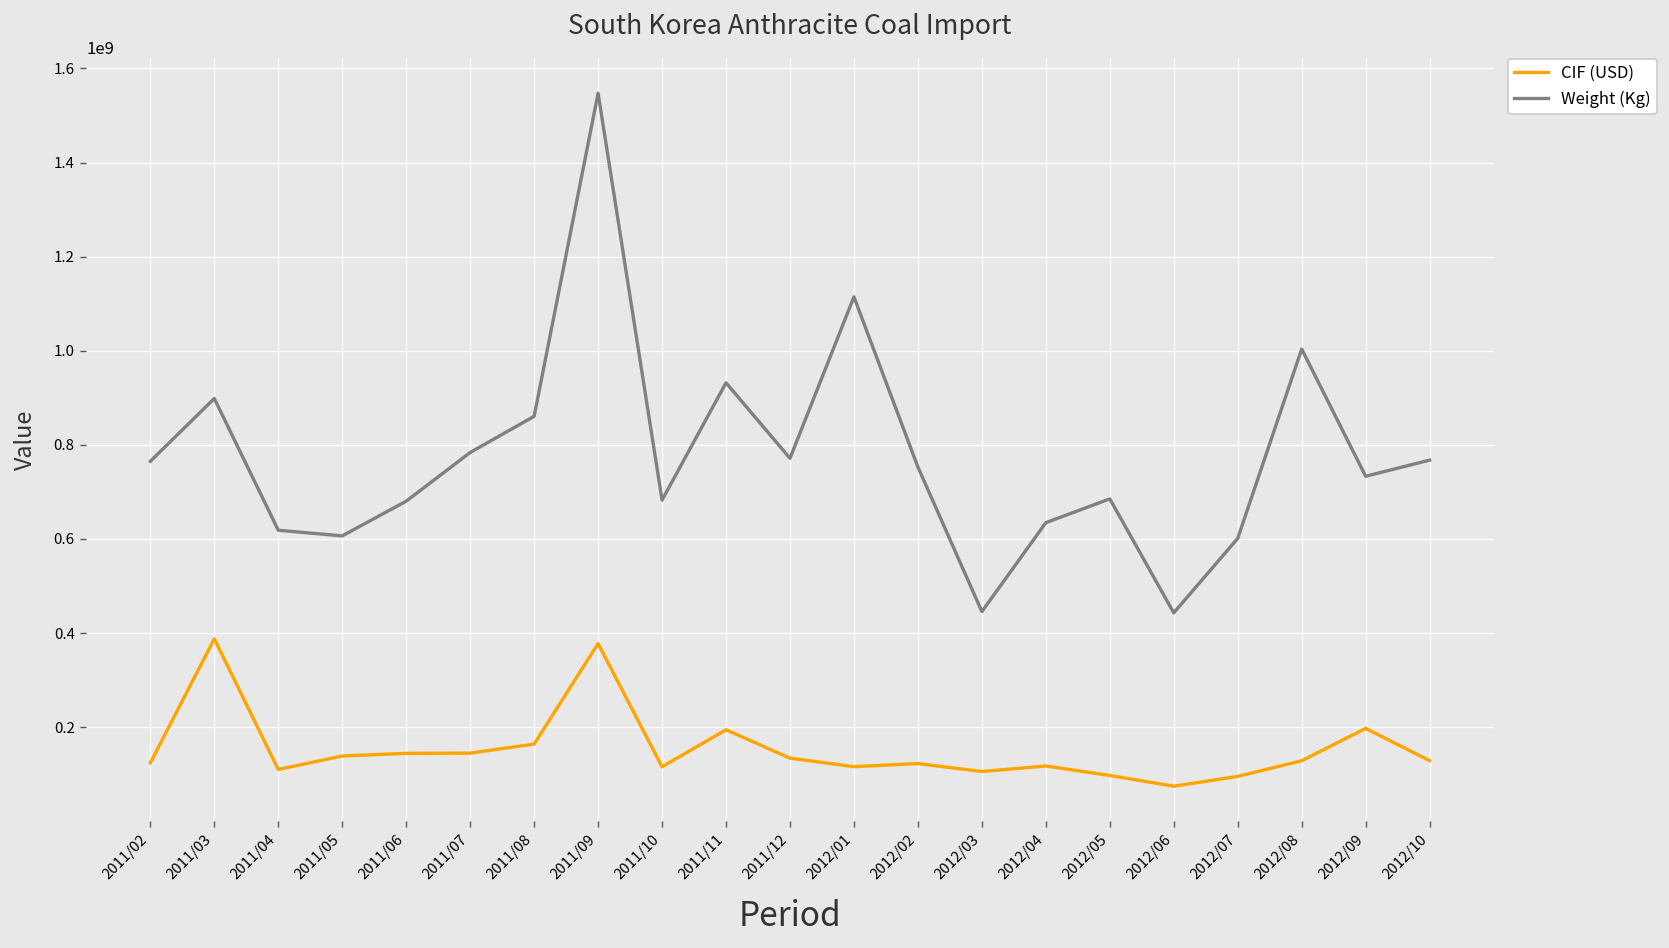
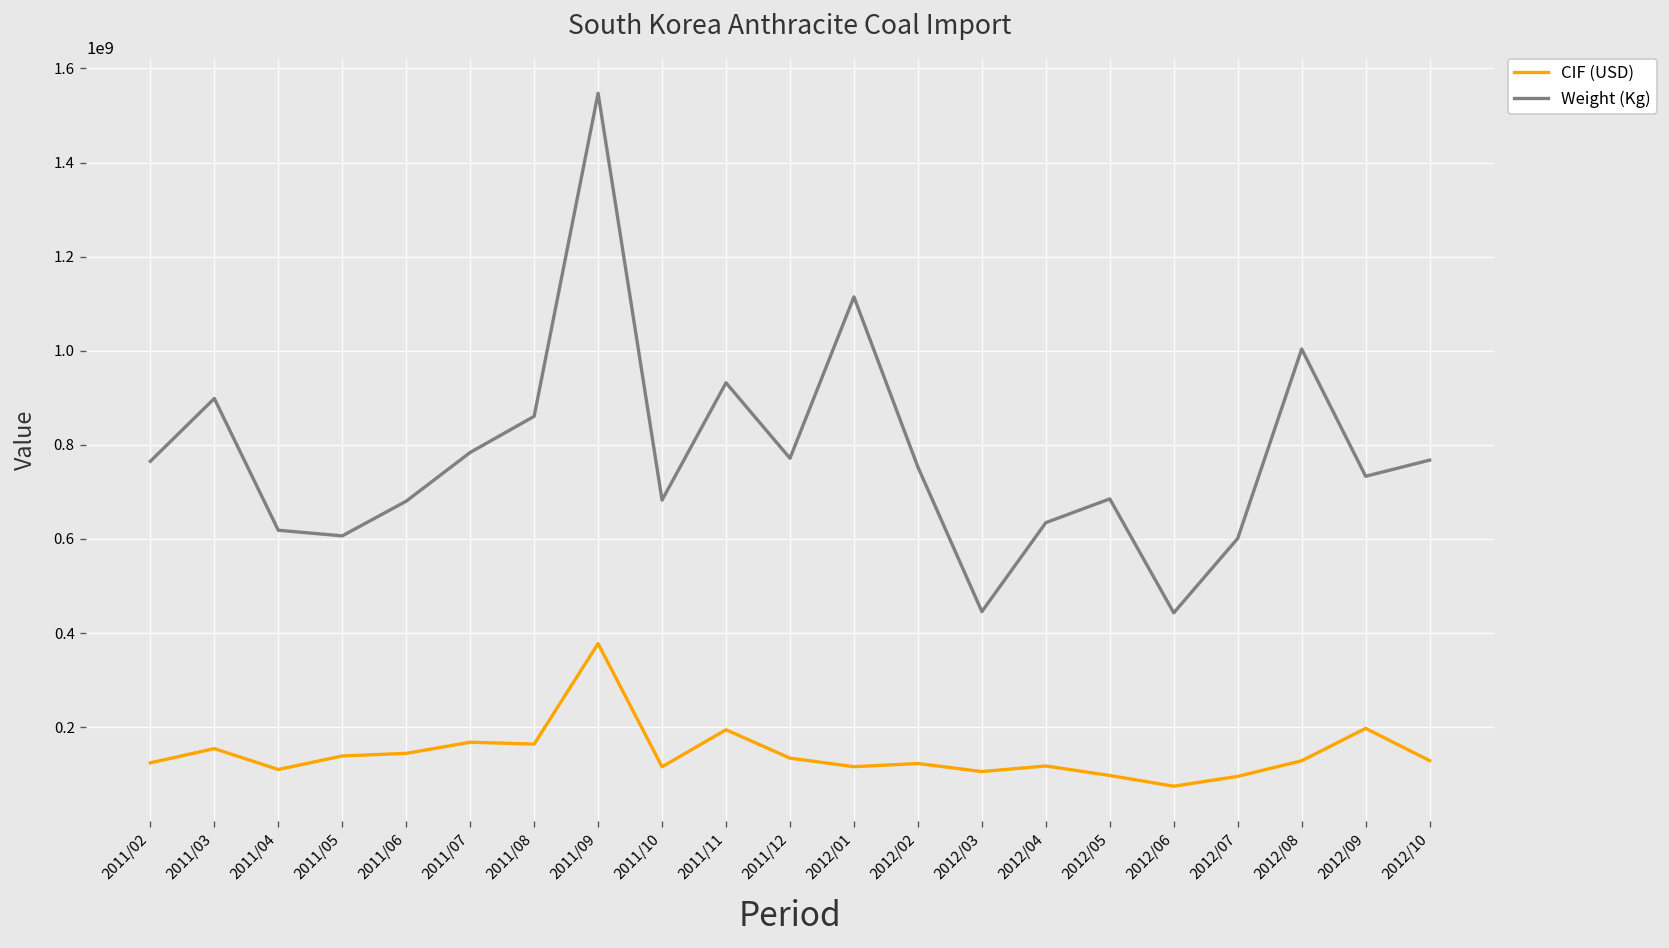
  {
    "CIF (USD)": {
      "2011/02": 120000000,
-     "2011/03": 390000000,
+     "2011/03": 150000000,
      "2011/04": 110000000,
      "2011/05": 140000000,
      "2011/06": 140000000,
-     "2011/07": 140000000,
+     "2011/07": 170000000,
      "2011/08": 160000000,
      "2011/09": 380000000,
      "2011/10": 120000000,
      "2011/11": 190000000,
      "2011/12": 130000000,
      "2012/01": 120000000,
      "2012/02": 120000000,
      "2012/03": 110000000,
      "2012/04": 120000000,
      "2012/05": 100000000,
      "2012/06": 70000000,
      "2012/07": 100000000,
      "2012/08": 130000000,
      "2012/09": 200000000,
      "2012/10": 130000000
    },
    "Weight (Kg)": {
      "2011/02": 770000000,
      "2011/03": 900000000,
      "2011/04": 620000000,
      "2011/05": 610000000,
      "2011/06": 680000000,
      "2011/07": 780000000,
      "2011/08": 860000000,
      "2011/09": 1550000000,
      "2011/10": 680000000,
      "2011/11": 930000000,
      "2011/12": 770000000,
      "2012/01": 1110000000,
      "2012/02": 750000000,
      "2012/03": 450000000,
      "2012/04": 630000000,
      "2012/05": 690000000,
      "2012/06": 440000000,
      "2012/07": 600000000,
      "2012/08": 1000000000,
      "2012/09": 730000000,
      "2012/10": 770000000
    }
  }
